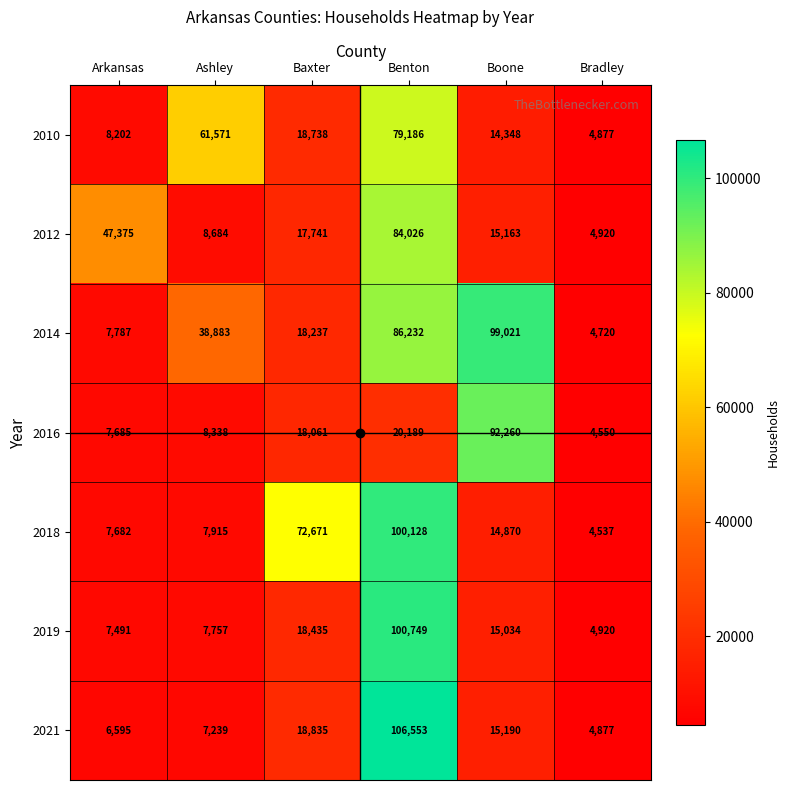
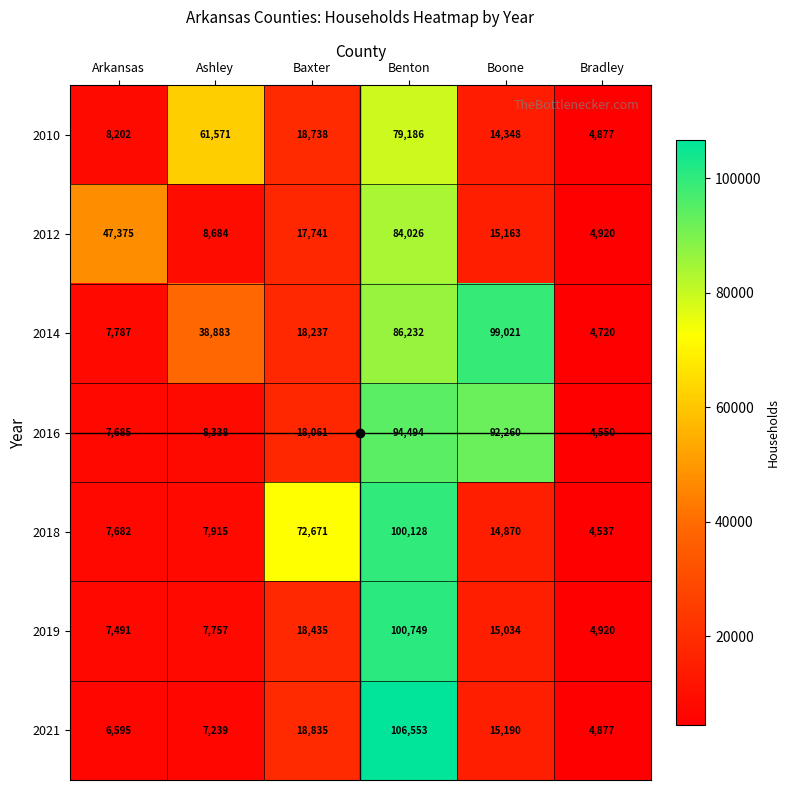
  {
    "2010": {
      "Arkansas": "8,202",
      "Ashley": "61,571",
      "Baxter": "18,738",
      "Benton": "79,186",
      "Boone": "14,348"
    },
    "2012": {
      "Arkansas": "47,375",
      "Ashley": "8,684",
      "Baxter": "17,741",
      "Benton": "84,026",
      "Boone": "15,163",
      "Bradley": "4,920"
    },
    "2014": {
      "Arkansas": "7,787",
      "Ashley": "38,883",
      "Baxter": "18,237",
      "Benton": "86,232",
      "Boone": "99,021",
      "Bradley": "4,720"
    },
    "2016": {
      "Arkansas": "7,685",
      "Ashley": "8,338",
      "Baxter": "18,061",
-     "Benton": "20,189",
+     "Benton": "94,494",
      "Boone": "92,260",
      "Bradley": "4,550"
    },
    "2018": {
      "Arkansas": "7,682",
      "Ashley": "7,915",
      "Baxter": "72,671",
      "Benton": "100,128",
      "Boone": "14,870",
      "Bradley": "4,537"
    },
    "2019": {
      "Arkansas": "7,491",
      "Ashley": "7,757",
      "Baxter": "18,435",
      "Benton": "100,749",
      "Boone": "15,034",
      "Bradley": "4,920"
    },
    "2021": {
      "Arkansas": "6,595",
      "Ashley": "7,239",
      "Baxter": "18,835",
      "Benton": "106,553",
      "Boone": "15,190",
      "Bradley": "4,877"
    }
  }
